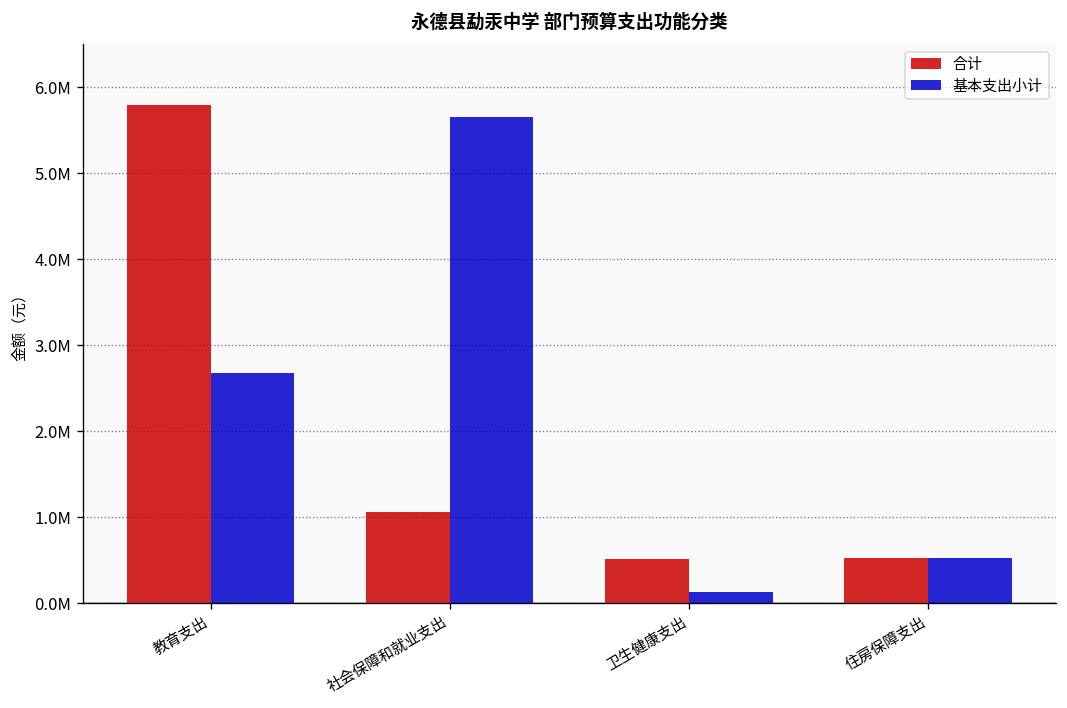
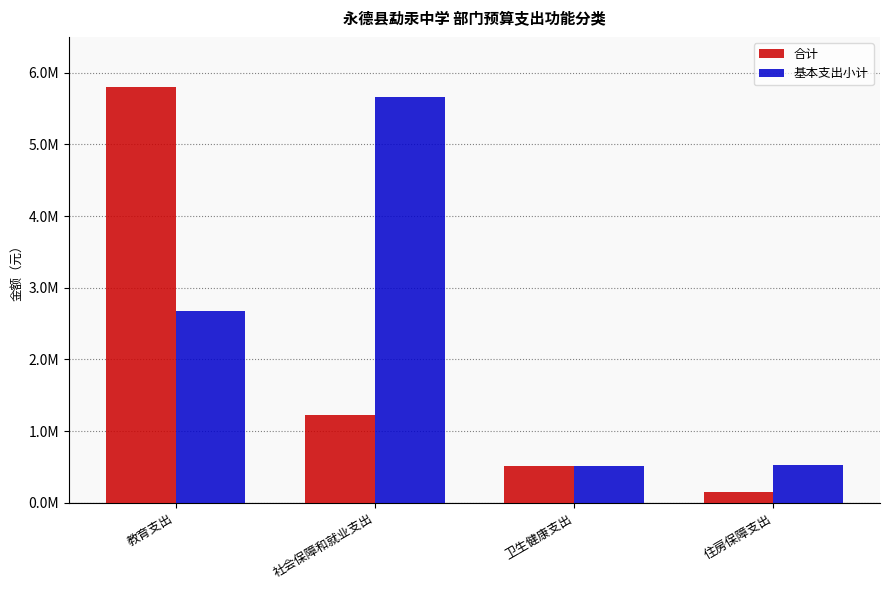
  {
    "合计": {
      "教育支出": 5800000,
-     "社会保障和就业支出": 1100000,
+     "社会保障和就业支出": 1200000,
      "卫生健康支出": 500000,
-     "住房保障支出": 500000
+     "住房保障支出": 200000
    },
    "基本支出小计": {
      "教育支出": 2700000,
      "社会保障和就业支出": 5700000,
-     "卫生健康支出": 100000,
+     "卫生健康支出": 500000,
      "住房保障支出": 500000
    }
  }
